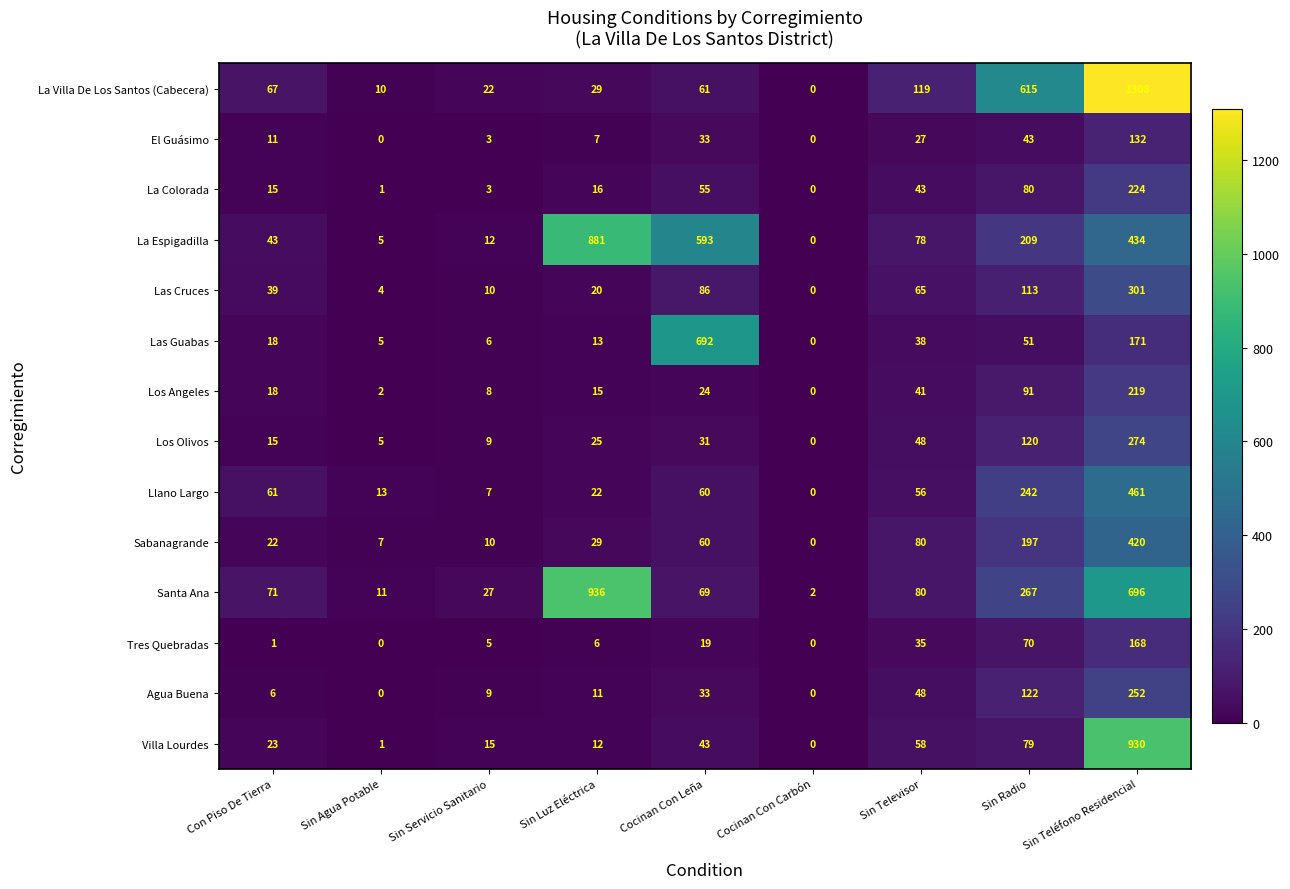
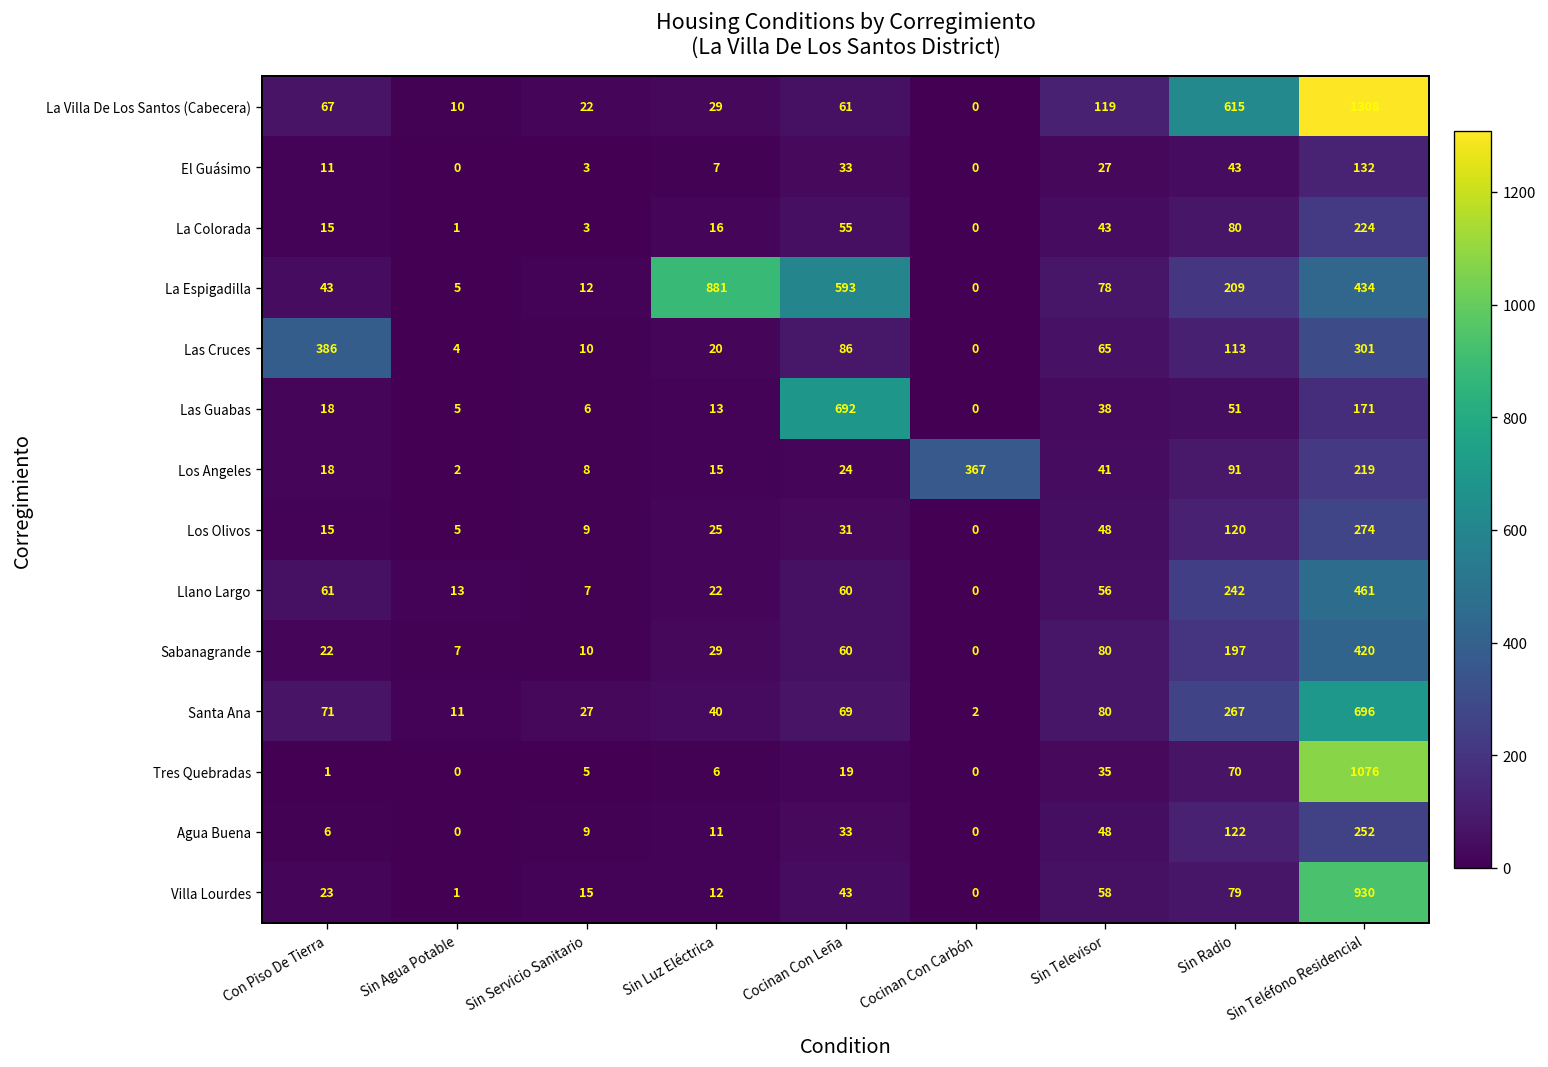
  {
    "La Villa De Los Santos (Cabecera)": {
      "Con Piso De Tierra": 67,
      "Sin Agua Potable": 10,
      "Sin Servicio Sanitario": 22,
      "Sin Luz Eléctrica": 29,
      "Cocinan Con Leña": 61,
      "Cocinan Con Carbón": 0,
      "Sin Televisor": 119,
      "Sin Radio": 615
    },
    "El Guásimo": {
      "Con Piso De Tierra": 11,
      "Sin Agua Potable": 0,
      "Sin Servicio Sanitario": 3,
      "Sin Luz Eléctrica": 7,
      "Cocinan Con Leña": 33,
      "Cocinan Con Carbón": 0,
      "Sin Televisor": 27,
      "Sin Radio": 43,
      "Sin Teléfono Residencial": 132
    },
    "La Colorada": {
      "Con Piso De Tierra": 15,
      "Sin Agua Potable": 1,
      "Sin Servicio Sanitario": 3,
      "Sin Luz Eléctrica": 16,
      "Cocinan Con Leña": 55,
      "Cocinan Con Carbón": 0,
      "Sin Televisor": 43,
      "Sin Radio": 80,
      "Sin Teléfono Residencial": 224
    },
    "La Espigadilla": {
      "Con Piso De Tierra": 43,
      "Sin Agua Potable": 5,
      "Sin Servicio Sanitario": 12,
      "Sin Luz Eléctrica": 881,
      "Cocinan Con Leña": 593,
      "Cocinan Con Carbón": 0,
      "Sin Televisor": 78,
      "Sin Radio": 209,
      "Sin Teléfono Residencial": 434
    },
    "Las Cruces": {
-     "Con Piso De Tierra": 39,
+     "Con Piso De Tierra": 386,
      "Sin Agua Potable": 4,
      "Sin Servicio Sanitario": 10,
      "Sin Luz Eléctrica": 20,
      "Cocinan Con Leña": 86,
      "Cocinan Con Carbón": 0,
      "Sin Televisor": 65,
      "Sin Radio": 113,
      "Sin Teléfono Residencial": 301
    },
    "Las Guabas": {
      "Con Piso De Tierra": 18,
      "Sin Agua Potable": 5,
      "Sin Servicio Sanitario": 6,
      "Sin Luz Eléctrica": 13,
      "Cocinan Con Leña": 692,
      "Cocinan Con Carbón": 0,
      "Sin Televisor": 38,
      "Sin Radio": 51,
      "Sin Teléfono Residencial": 171
    },
    "Los Angeles": {
      "Con Piso De Tierra": 18,
      "Sin Agua Potable": 2,
      "Sin Servicio Sanitario": 8,
      "Sin Luz Eléctrica": 15,
      "Cocinan Con Leña": 24,
-     "Cocinan Con Carbón": 0,
+     "Cocinan Con Carbón": 367,
      "Sin Televisor": 41,
      "Sin Radio": 91,
      "Sin Teléfono Residencial": 219
    },
    "Los Olivos": {
      "Con Piso De Tierra": 15,
      "Sin Agua Potable": 5,
      "Sin Servicio Sanitario": 9,
      "Sin Luz Eléctrica": 25,
      "Cocinan Con Leña": 31,
      "Cocinan Con Carbón": 0,
      "Sin Televisor": 48,
      "Sin Radio": 120,
      "Sin Teléfono Residencial": 274
    },
    "Llano Largo": {
      "Con Piso De Tierra": 61,
      "Sin Agua Potable": 13,
      "Sin Servicio Sanitario": 7,
      "Sin Luz Eléctrica": 22,
      "Cocinan Con Leña": 60,
      "Cocinan Con Carbón": 0,
      "Sin Televisor": 56,
      "Sin Radio": 242,
      "Sin Teléfono Residencial": 461
    },
    "Sabanagrande": {
      "Con Piso De Tierra": 22,
      "Sin Agua Potable": 7,
      "Sin Servicio Sanitario": 10,
      "Sin Luz Eléctrica": 29,
      "Cocinan Con Leña": 60,
      "Cocinan Con Carbón": 0,
      "Sin Televisor": 80,
      "Sin Radio": 197,
      "Sin Teléfono Residencial": 420
    },
    "Santa Ana": {
      "Con Piso De Tierra": 71,
      "Sin Agua Potable": 11,
      "Sin Servicio Sanitario": 27,
-     "Sin Luz Eléctrica": 936,
+     "Sin Luz Eléctrica": 40,
      "Cocinan Con Leña": 69,
      "Cocinan Con Carbón": 2,
      "Sin Televisor": 80,
      "Sin Radio": 267,
      "Sin Teléfono Residencial": 696
    },
    "Tres Quebradas": {
      "Con Piso De Tierra": 1,
      "Sin Agua Potable": 0,
      "Sin Servicio Sanitario": 5,
      "Sin Luz Eléctrica": 6,
      "Cocinan Con Leña": 19,
      "Cocinan Con Carbón": 0,
      "Sin Televisor": 35,
      "Sin Radio": 70,
-     "Sin Teléfono Residencial": 168
+     "Sin Teléfono Residencial": 1076
    },
    "Agua Buena": {
      "Con Piso De Tierra": 6,
      "Sin Agua Potable": 0,
      "Sin Servicio Sanitario": 9,
      "Sin Luz Eléctrica": 11,
      "Cocinan Con Leña": 33,
      "Cocinan Con Carbón": 0,
      "Sin Televisor": 48,
      "Sin Radio": 122,
      "Sin Teléfono Residencial": 252
    },
    "Villa Lourdes": {
      "Con Piso De Tierra": 23,
      "Sin Agua Potable": 1,
      "Sin Servicio Sanitario": 15,
      "Sin Luz Eléctrica": 12,
      "Cocinan Con Leña": 43,
      "Cocinan Con Carbón": 0,
      "Sin Televisor": 58,
      "Sin Radio": 79,
      "Sin Teléfono Residencial": 930
    }
  }
